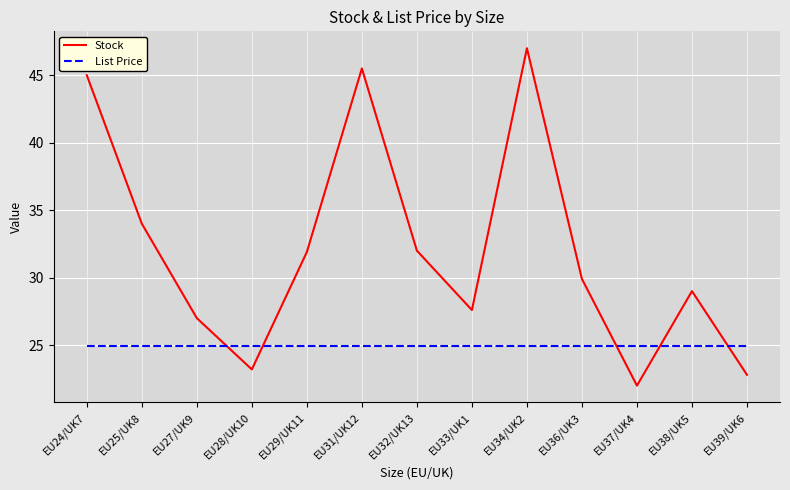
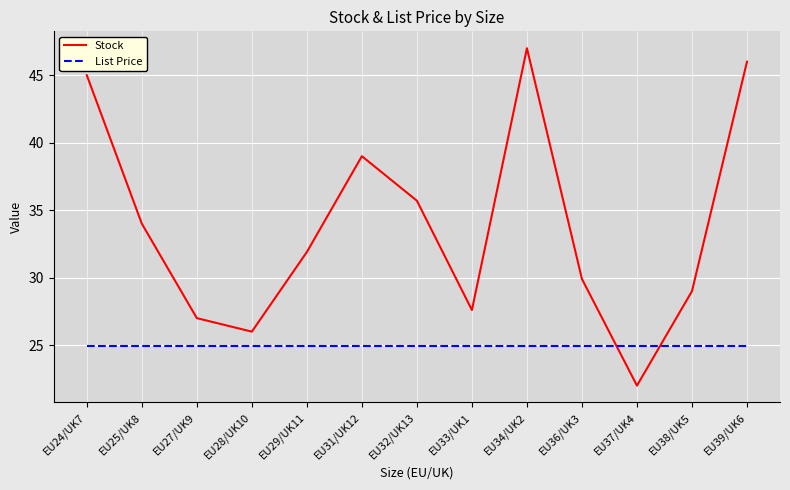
  {
    "Stock": {
      "EU24/UK7": 45.0,
      "EU25/UK8": 34.0,
      "EU27/UK9": 27.0,
-     "EU28/UK10": 23.2,
+     "EU28/UK10": 26.0,
      "EU29/UK11": 31.9,
-     "EU31/UK12": 45.5,
-     "EU32/UK13": 32.0,
+     "EU31/UK12": 39.0,
+     "EU32/UK13": 35.7,
      "EU33/UK1": 27.6,
      "EU34/UK2": 47.0,
      "EU36/UK3": 29.9,
      "EU37/UK4": 22.0,
      "EU38/UK5": 29.0,
-     "EU39/UK6": 22.8
+     "EU39/UK6": 46.0
    },
    "List Price": {
      "EU24/UK7": 25.0,
      "EU25/UK8": 25.0,
      "EU27/UK9": 25.0,
      "EU28/UK10": 25.0,
      "EU29/UK11": 25.0,
      "EU31/UK12": 25.0,
      "EU32/UK13": 25.0,
      "EU33/UK1": 25.0,
      "EU34/UK2": 25.0,
      "EU36/UK3": 25.0,
      "EU37/UK4": 25.0,
      "EU38/UK5": 25.0,
      "EU39/UK6": 25.0
    }
  }
